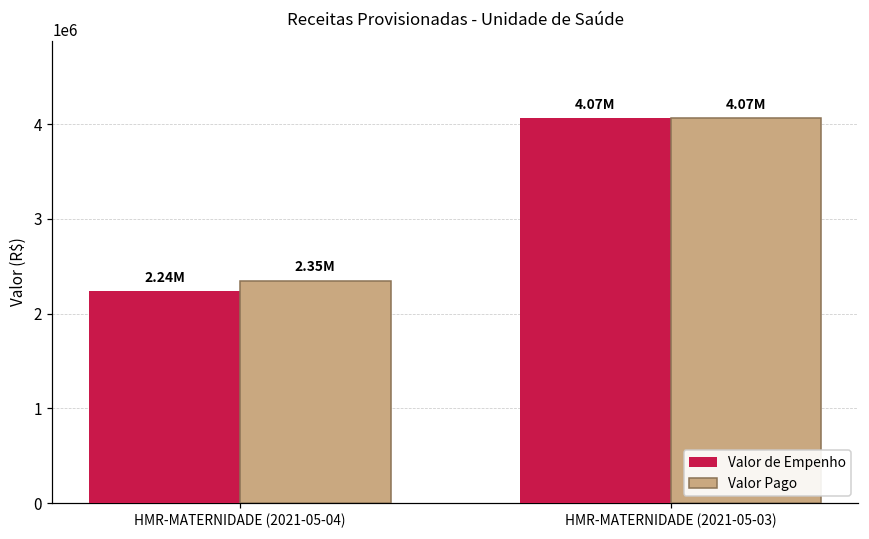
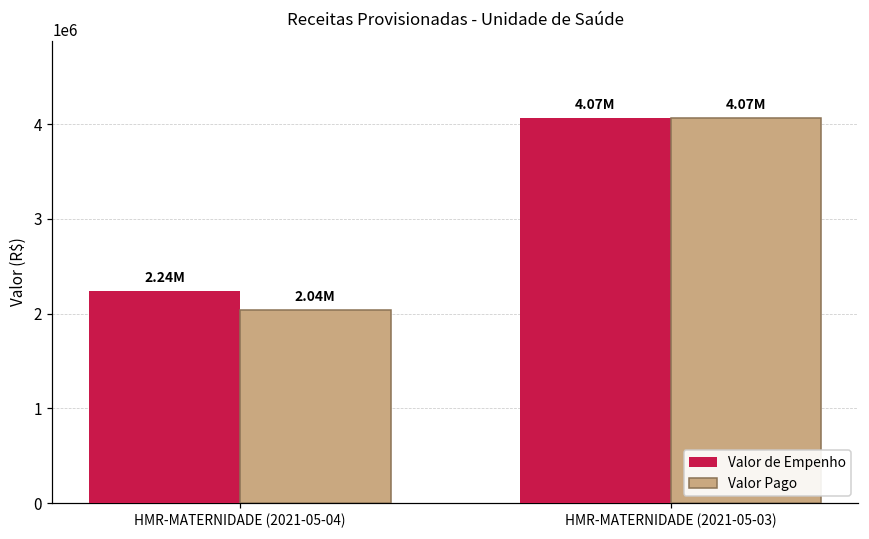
  {
    "Valor de Empenho": {
      "HMR-MATERNIDADE (2021-05-04)": "2.24M",
      "HMR-MATERNIDADE (2021-05-03)": "4.07M"
    },
    "Valor Pago": {
-     "HMR-MATERNIDADE (2021-05-04)": "2.35M",
+     "HMR-MATERNIDADE (2021-05-04)": "2.04M",
      "HMR-MATERNIDADE (2021-05-03)": "4.07M"
    }
  }
